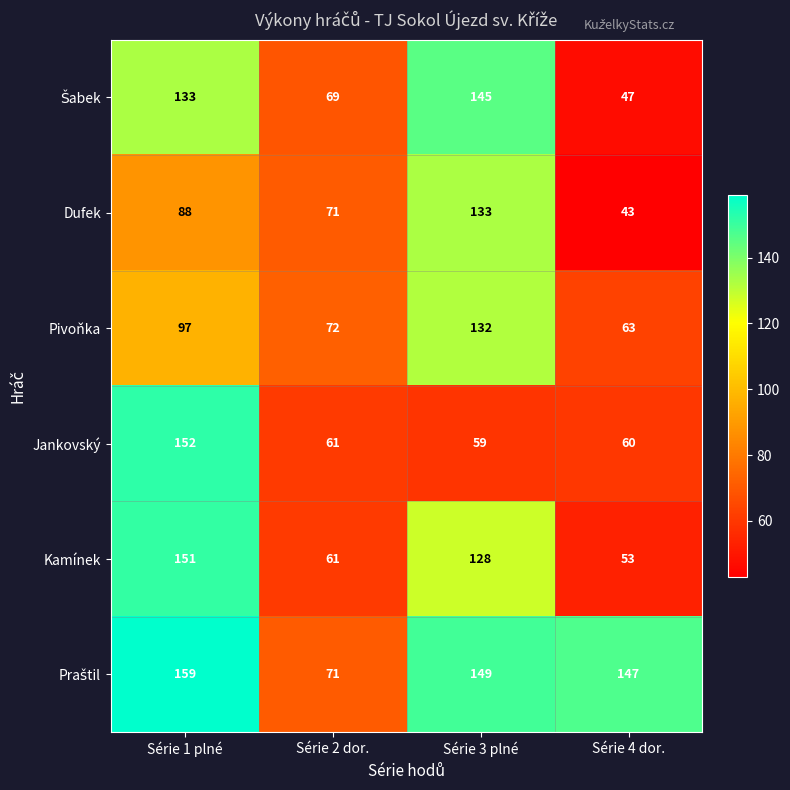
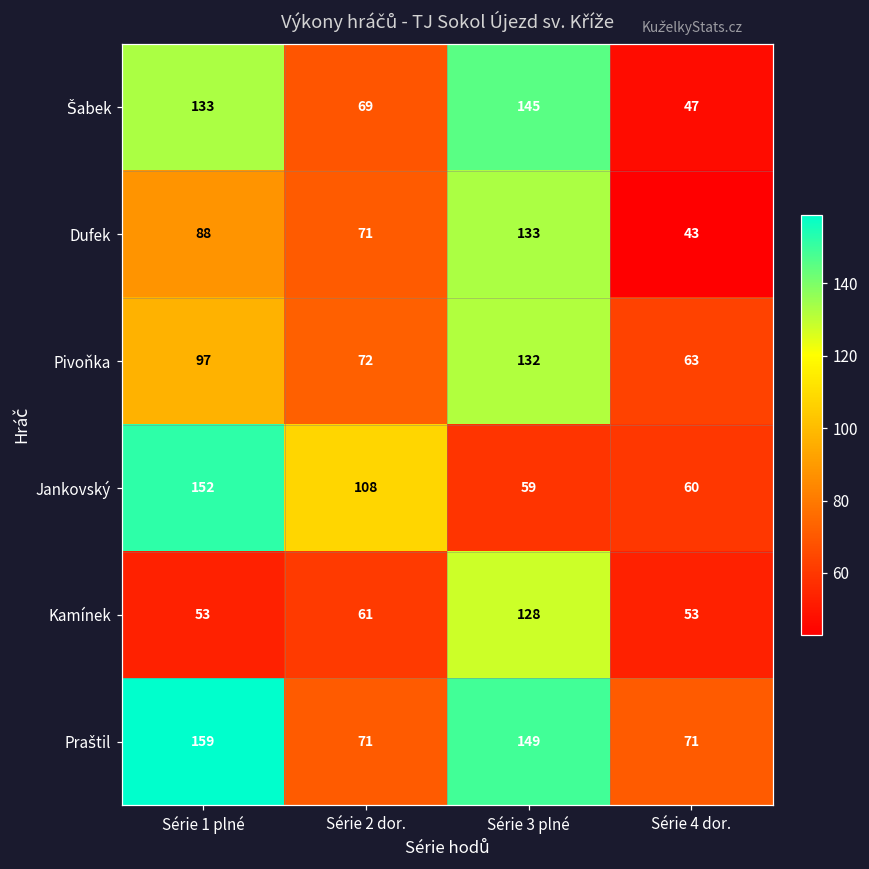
  {
    "Šabek": {
      "Série 1 plné": 133,
      "Série 2 dor.": 69,
      "Série 3 plné": 145,
      "Série 4 dor.": 47
    },
    "Dufek": {
      "Série 1 plné": 88,
      "Série 2 dor.": 71,
      "Série 3 plné": 133,
      "Série 4 dor.": 43
    },
    "Pivoňka": {
      "Série 1 plné": 97,
      "Série 2 dor.": 72,
      "Série 3 plné": 132,
      "Série 4 dor.": 63
    },
    "Jankovský": {
      "Série 1 plné": 152,
-     "Série 2 dor.": 61,
+     "Série 2 dor.": 108,
      "Série 3 plné": 59,
      "Série 4 dor.": 60
    },
    "Kamínek": {
-     "Série 1 plné": 151,
+     "Série 1 plné": 53,
      "Série 2 dor.": 61,
      "Série 3 plné": 128,
      "Série 4 dor.": 53
    },
    "Praštil": {
      "Série 1 plné": 159,
      "Série 2 dor.": 71,
      "Série 3 plné": 149,
-     "Série 4 dor.": 147
+     "Série 4 dor.": 71
    }
  }
